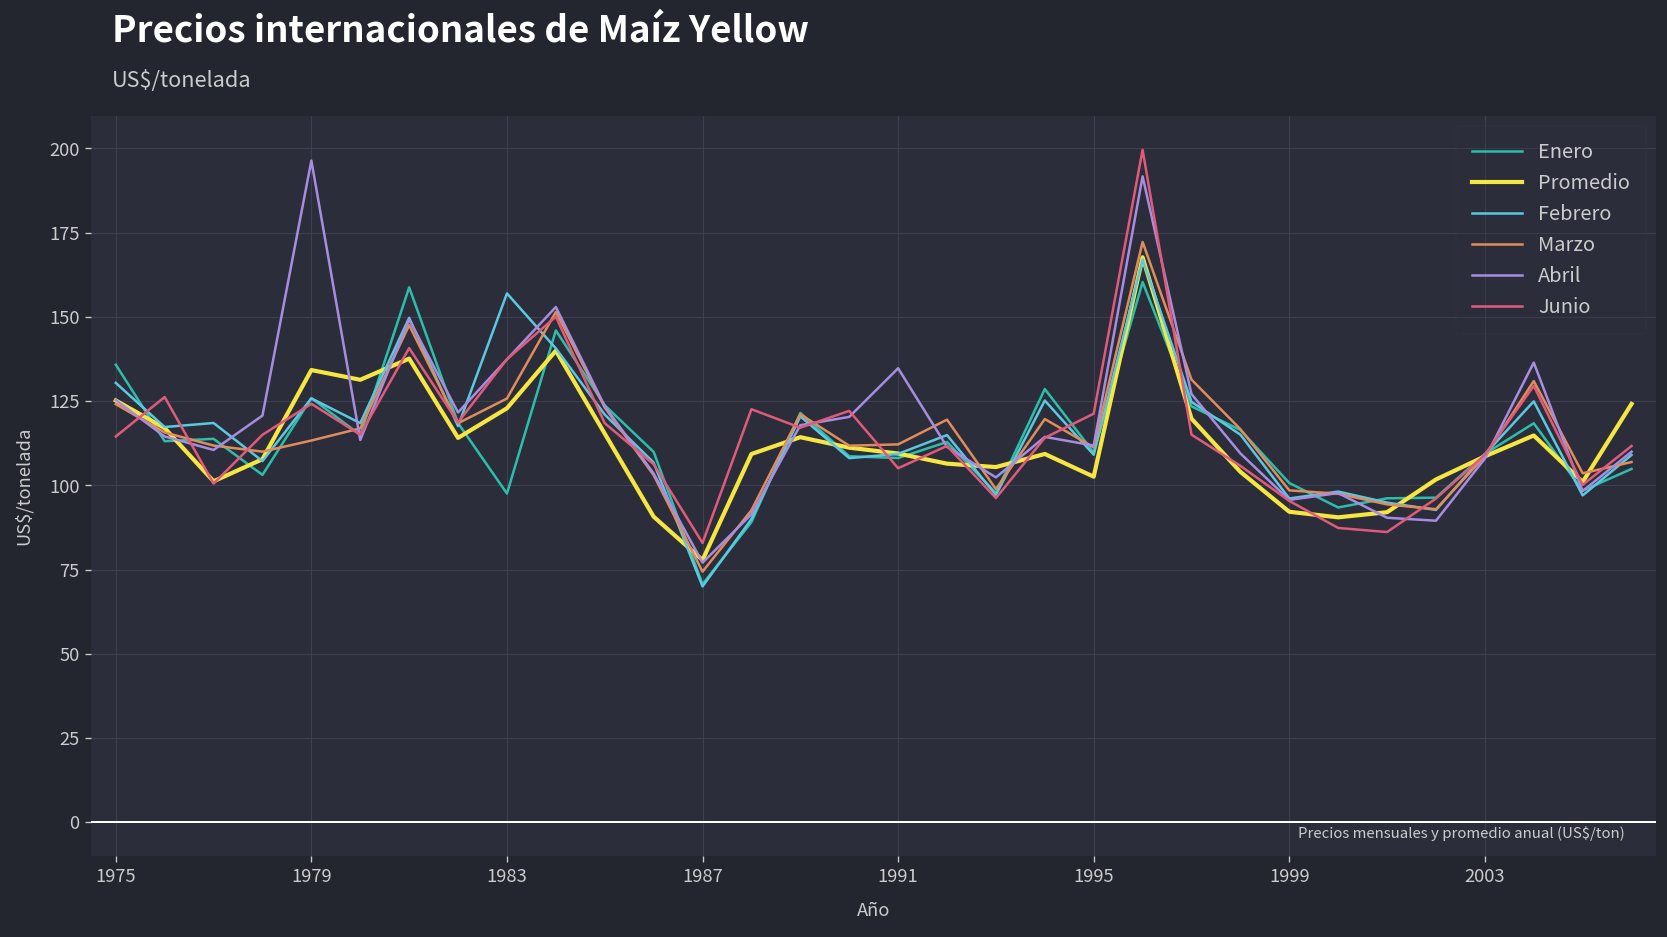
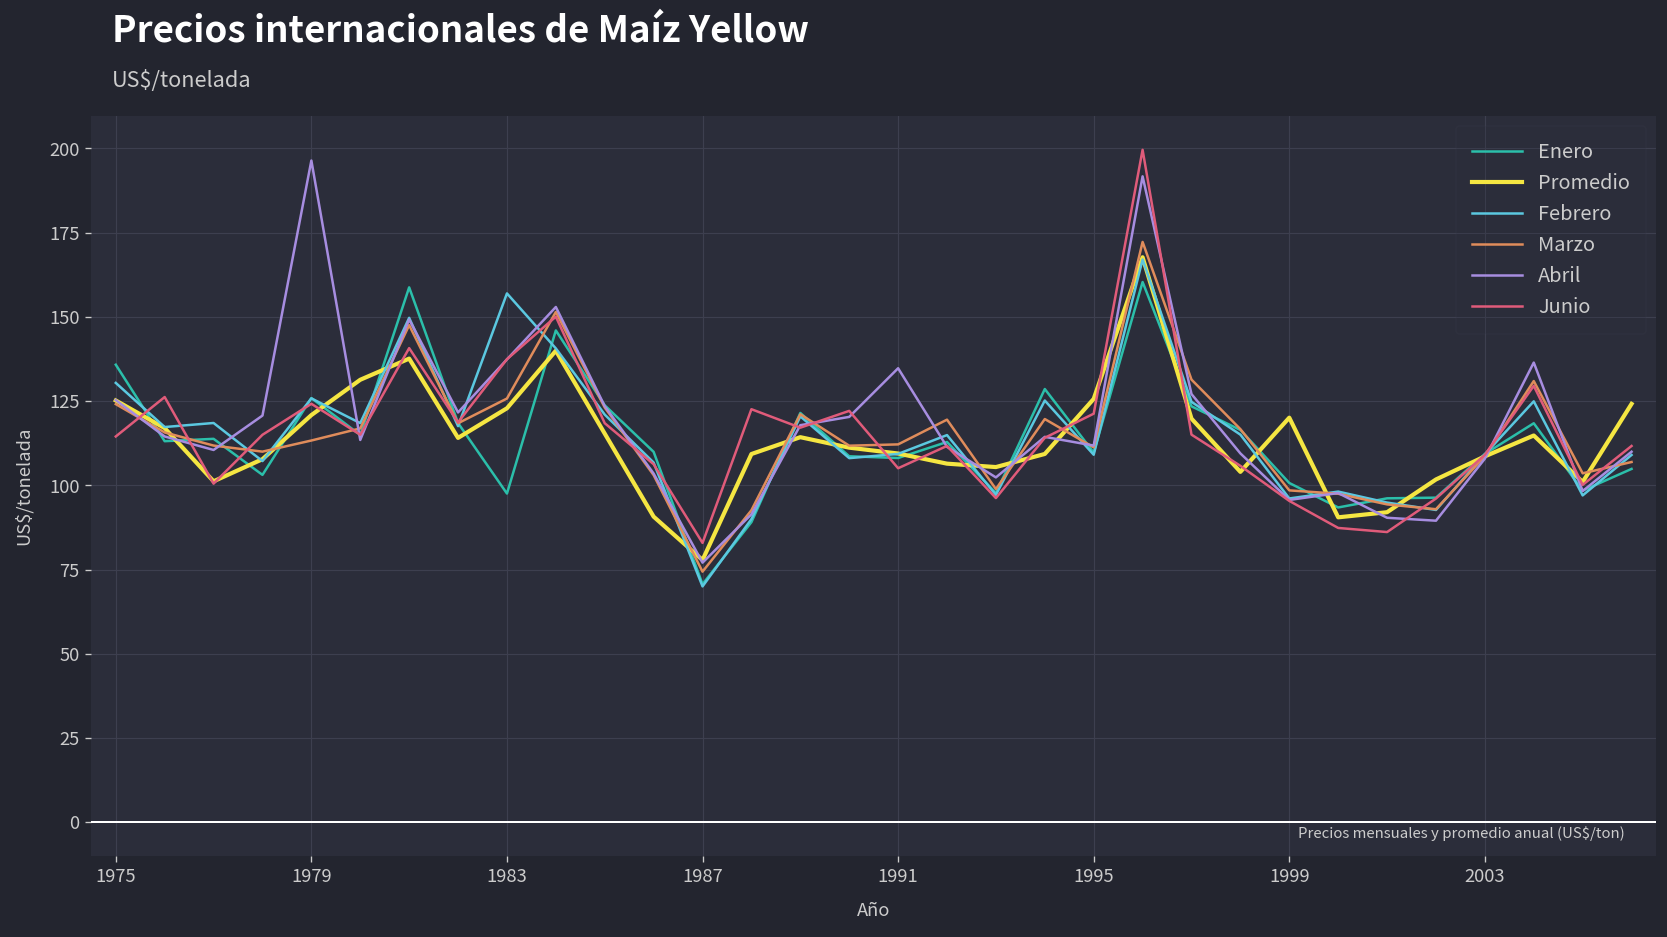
  {
    "Enero": {
      "1975": 136,
      "1983": 98,
      "1991": 108,
      "1999": 101
    },
    "Promedio": {
-     "1979": 134,
+     "1979": 121,
      "1983": 123,
-     "1995": 103,
-     "1999": 92
+     "1995": 126,
+     "1999": 120
    },
    "Febrero": {
      "1975": 130,
      "1983": 157
    },
    "Abril": {
      "1979": 196,
      "1991": 135
    }
  }
